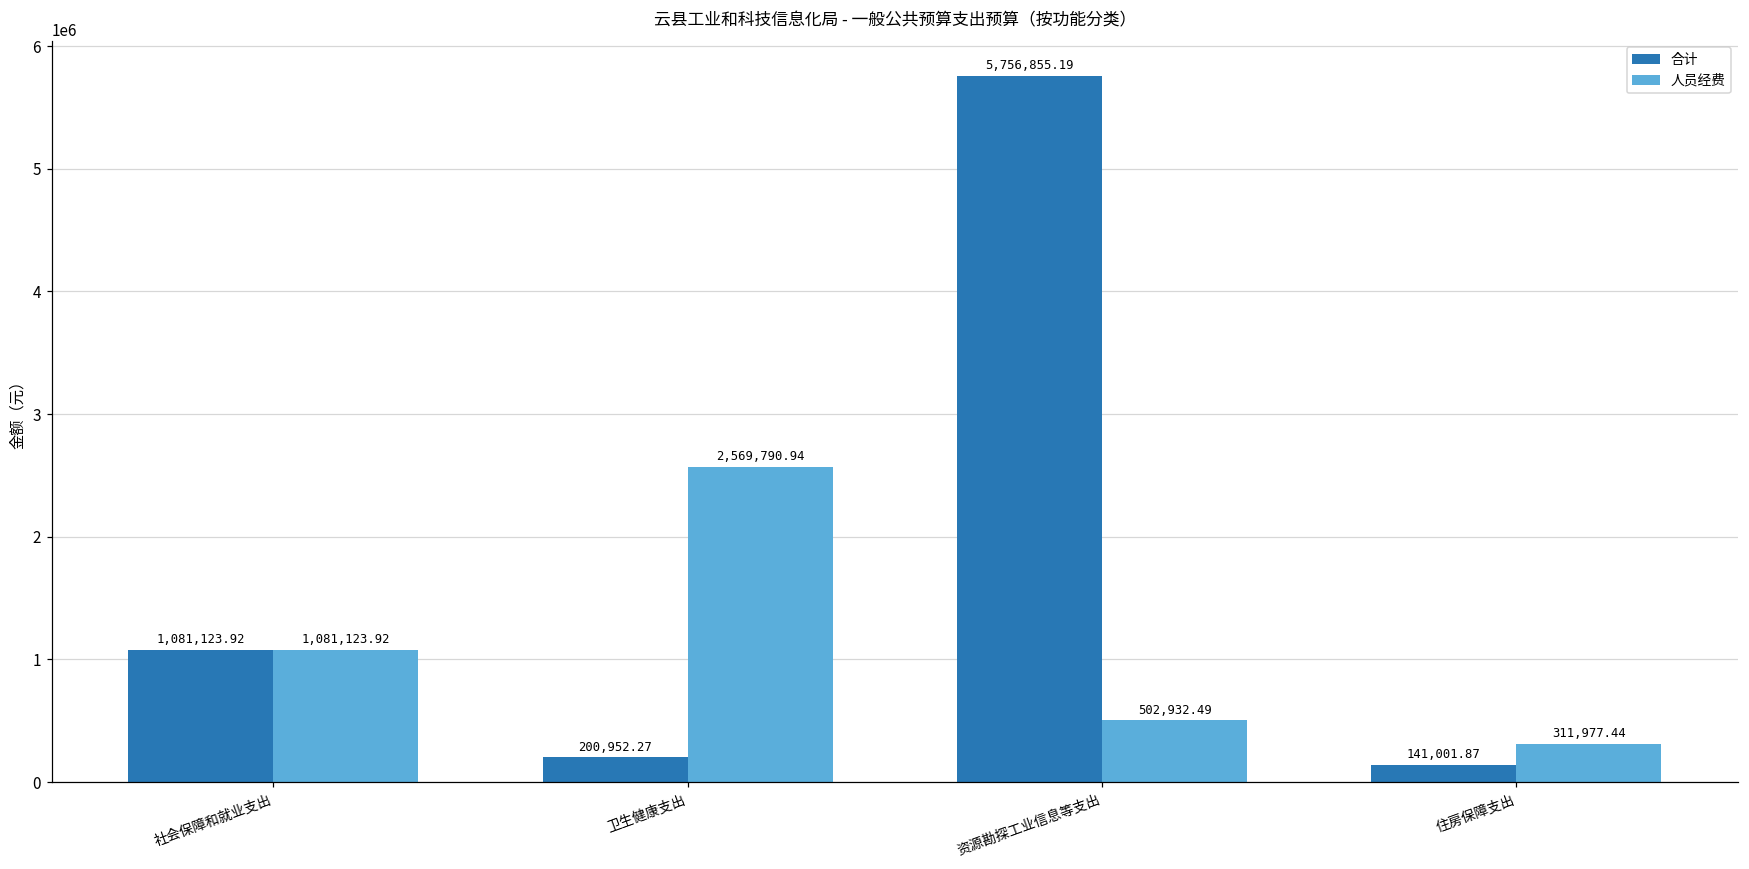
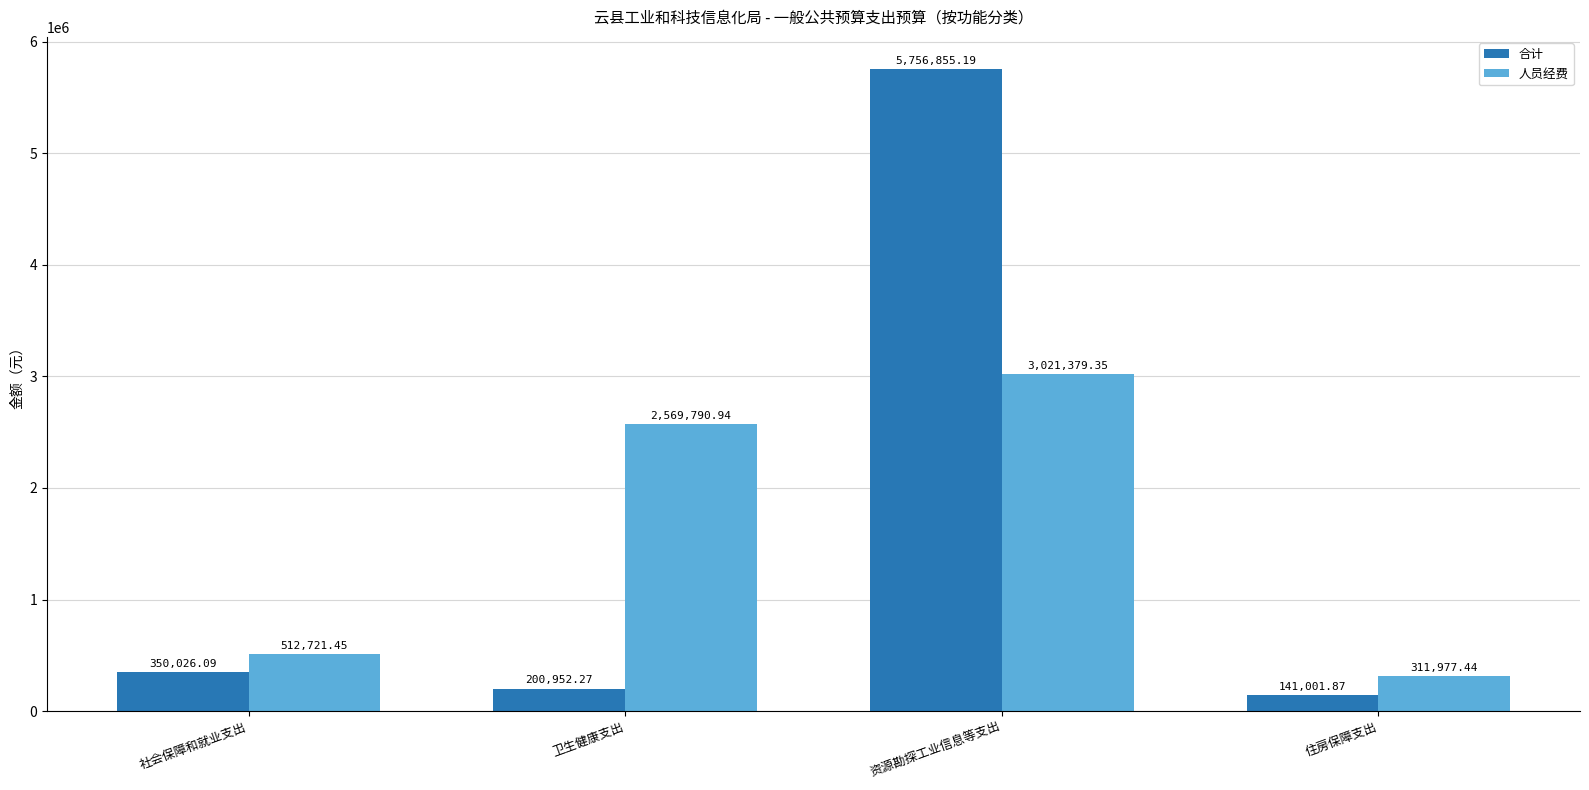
  {
    "合计": {
-     "社会保障和就业支出": "1,081,123.92",
+     "社会保障和就业支出": "350,026.09",
      "卫生健康支出": "200,952.27",
      "资源勘探工业信息等支出": "5,756,855.19",
      "住房保障支出": "141,001.87"
    },
    "人员经费": {
-     "社会保障和就业支出": "1,081,123.92",
+     "社会保障和就业支出": "512,721.45",
      "卫生健康支出": "2,569,790.94",
-     "资源勘探工业信息等支出": "502,932.49",
+     "资源勘探工业信息等支出": "3,021,379.35",
      "住房保障支出": "311,977.44"
    }
  }
